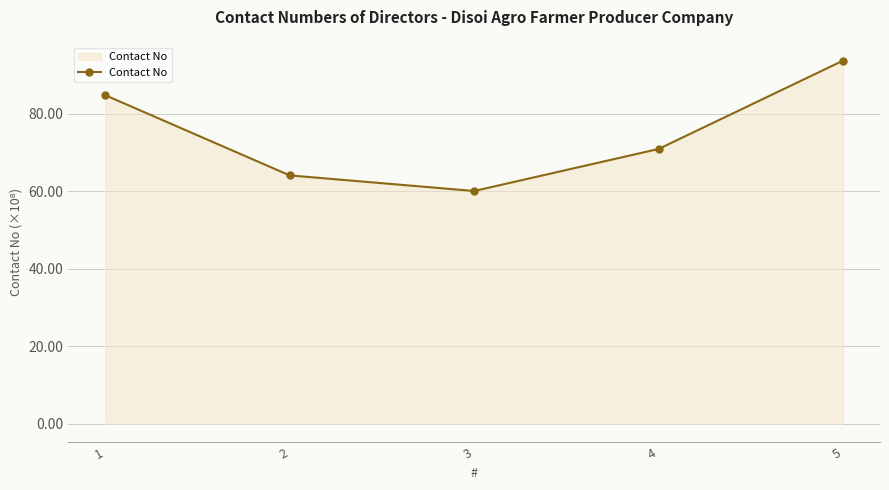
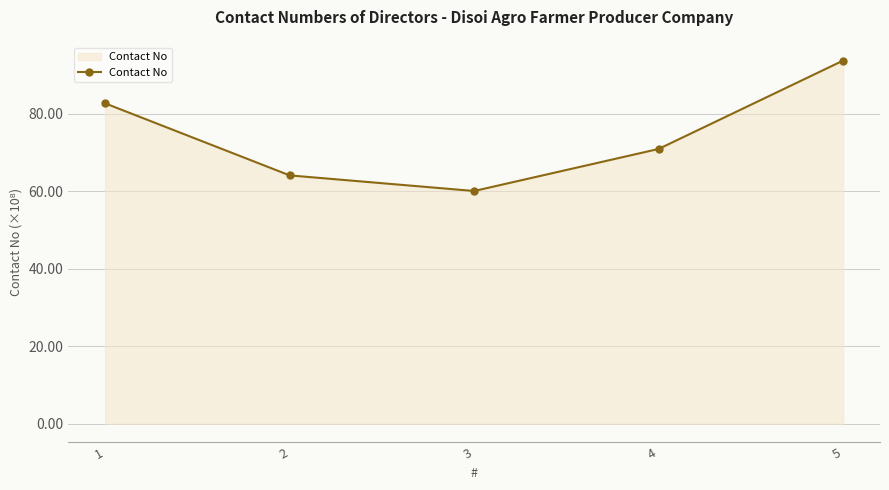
  {
-   "1": 85,
+   "1": 83,
    "2": 64,
    "3": 60,
    "4": 71,
    "5": 94
  }
